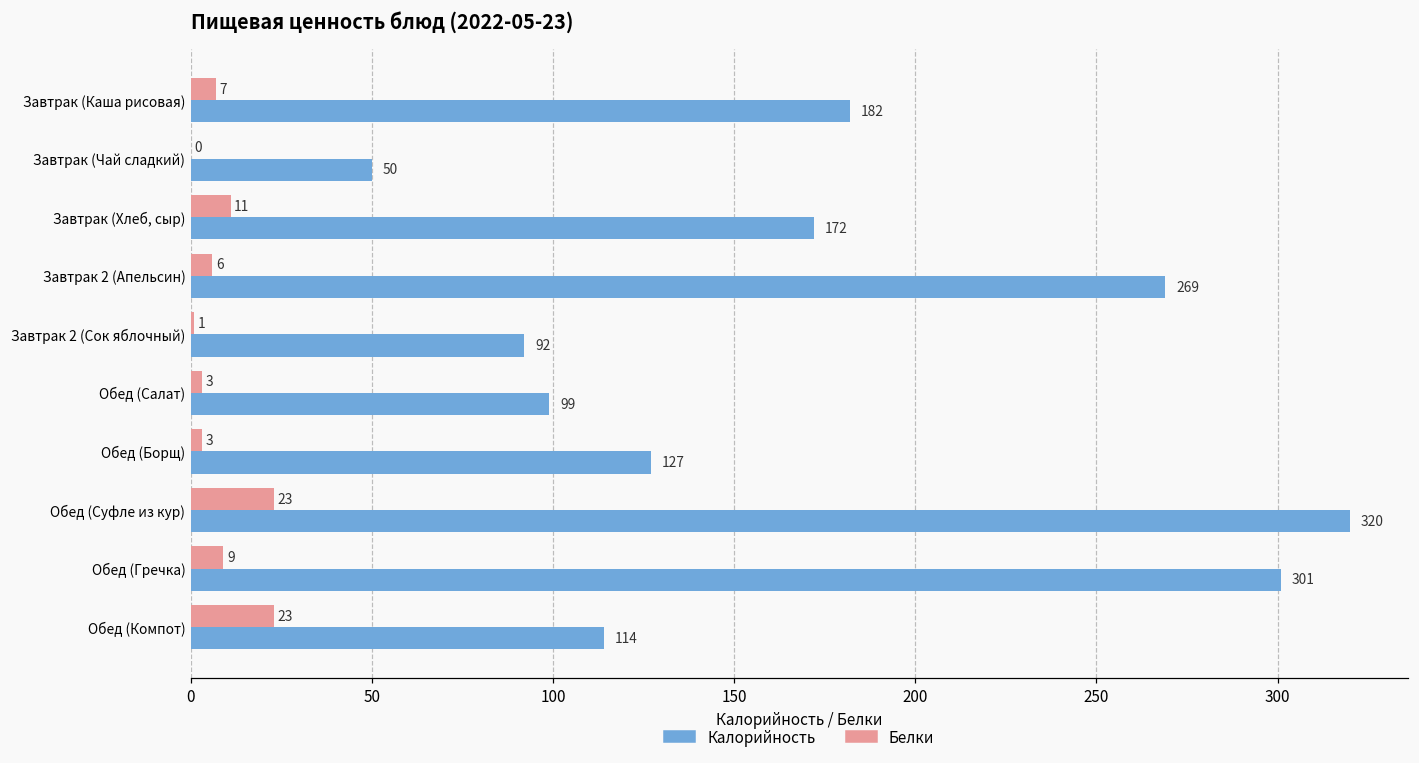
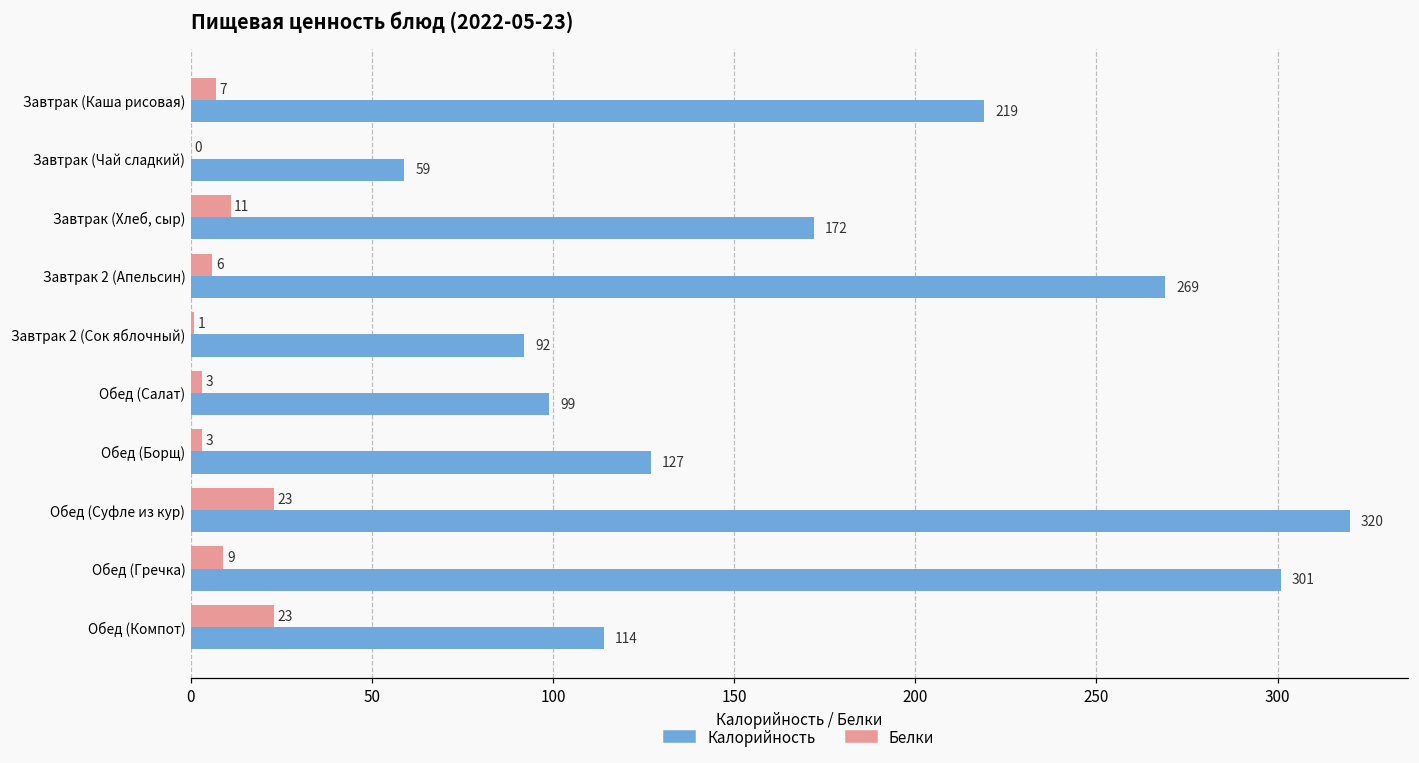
  {
    "Калорийность": {
-     "Завтрак (Каша рисовая)": 182,
-     "Завтрак (Чай сладкий)": 50,
+     "Завтрак (Каша рисовая)": 219,
+     "Завтрак (Чай сладкий)": 59,
      "Завтрак (Хлеб, сыр)": 172,
      "Завтрак 2 (Апельсин)": 269,
      "Завтрак 2 (Сок яблочный)": 92,
      "Обед (Салат)": 99,
      "Обед (Борщ)": 127,
      "Обед (Суфле из кур)": 320,
      "Обед (Гречка)": 301,
      "Обед (Компот)": 114
    },
    "Белки": {
      "Завтрак (Каша рисовая)": 7,
      "Завтрак (Чай сладкий)": 0,
      "Завтрак (Хлеб, сыр)": 11,
      "Завтрак 2 (Апельсин)": 6,
      "Завтрак 2 (Сок яблочный)": 1,
      "Обед (Салат)": 3,
      "Обед (Борщ)": 3,
      "Обед (Суфле из кур)": 23,
      "Обед (Гречка)": 9,
      "Обед (Компот)": 23
    }
  }
